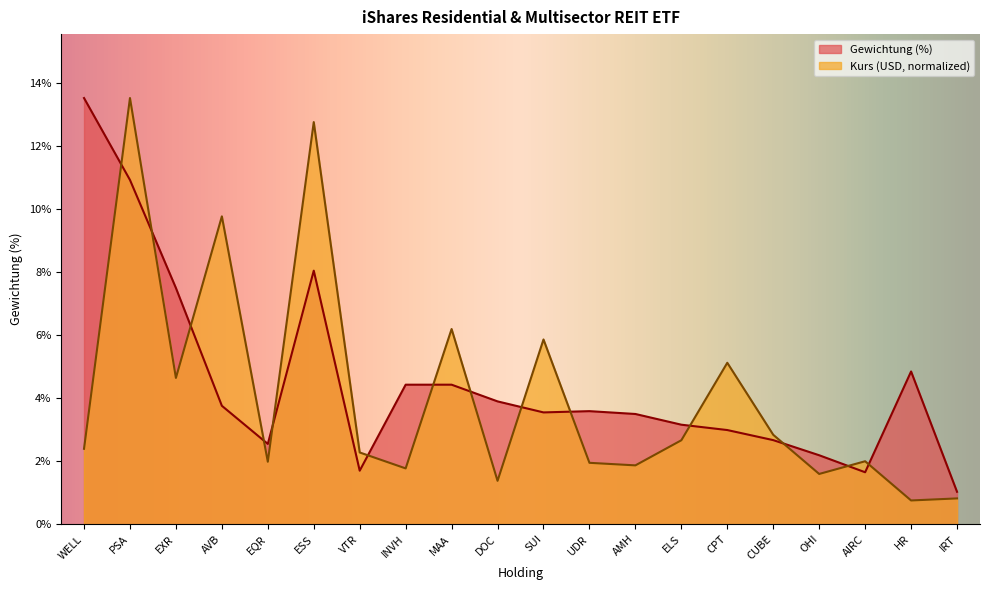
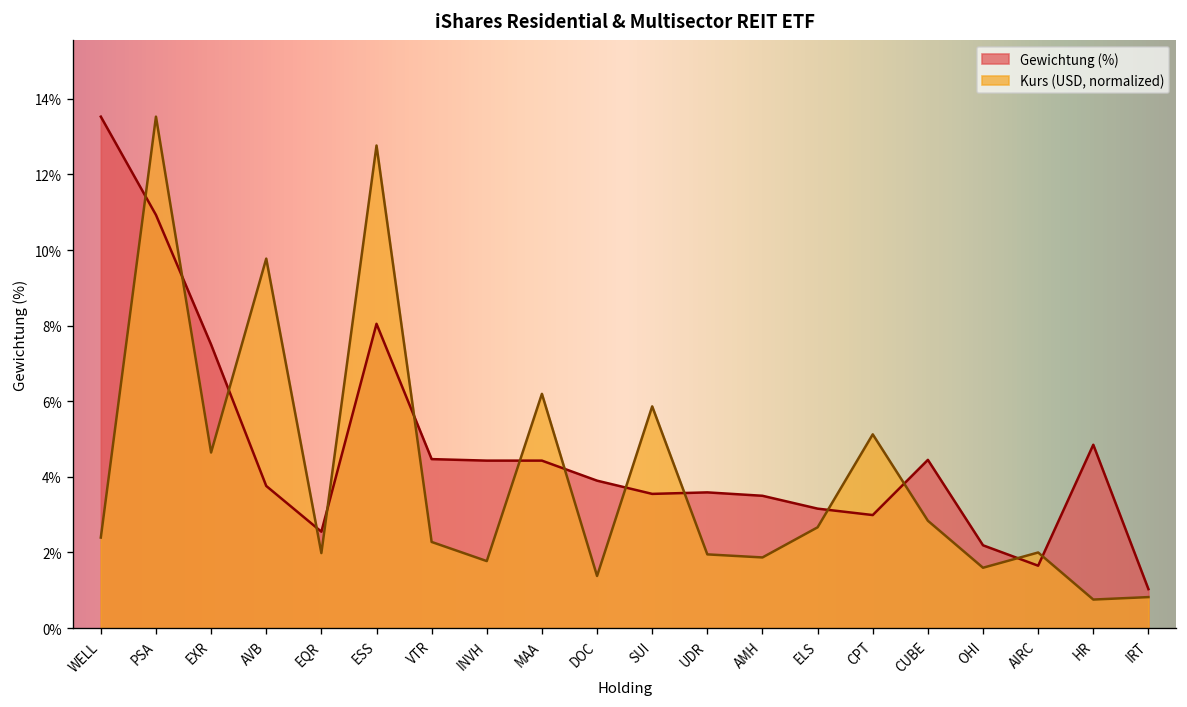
  {
    "Gewichtung (%)": {
      "WELL": "13.5%",
      "PSA": "10.9%",
      "EXR": "7.5%",
      "AVB": "3.8%",
      "EQR": "2.6%",
      "ESS": "8.1%",
-     "VTR": "1.7%",
+     "VTR": "4.5%",
      "INVH": "4.4%",
      "MAA": "4.4%",
      "DOC": "3.9%",
      "SUI": "3.6%",
      "UDR": "3.6%",
      "AMH": "3.5%",
      "ELS": "3.2%",
      "CPT": "3.0%",
-     "CUBE": "2.7%",
+     "CUBE": "4.5%",
      "OHI": "2.2%",
      "AIRC": "1.7%",
      "HR": "4.9%",
      "IRT": "1.0%"
    },
    "Kurs (USD, normalized)": {
      "WELL": "2.4%",
      "PSA": "13.5%",
      "EXR": "4.6%",
      "AVB": "9.8%",
      "EQR": "2.0%",
      "ESS": "12.8%",
      "VTR": "2.3%",
      "INVH": "1.8%",
      "MAA": "6.2%",
      "DOC": "1.4%",
      "SUI": "5.9%",
      "UDR": "1.9%",
      "AMH": "1.9%",
      "ELS": "2.7%",
      "CPT": "5.1%",
      "CUBE": "2.8%",
      "OHI": "1.6%",
      "AIRC": "2.0%",
      "HR": "0.8%",
      "IRT": "0.8%"
    }
  }
